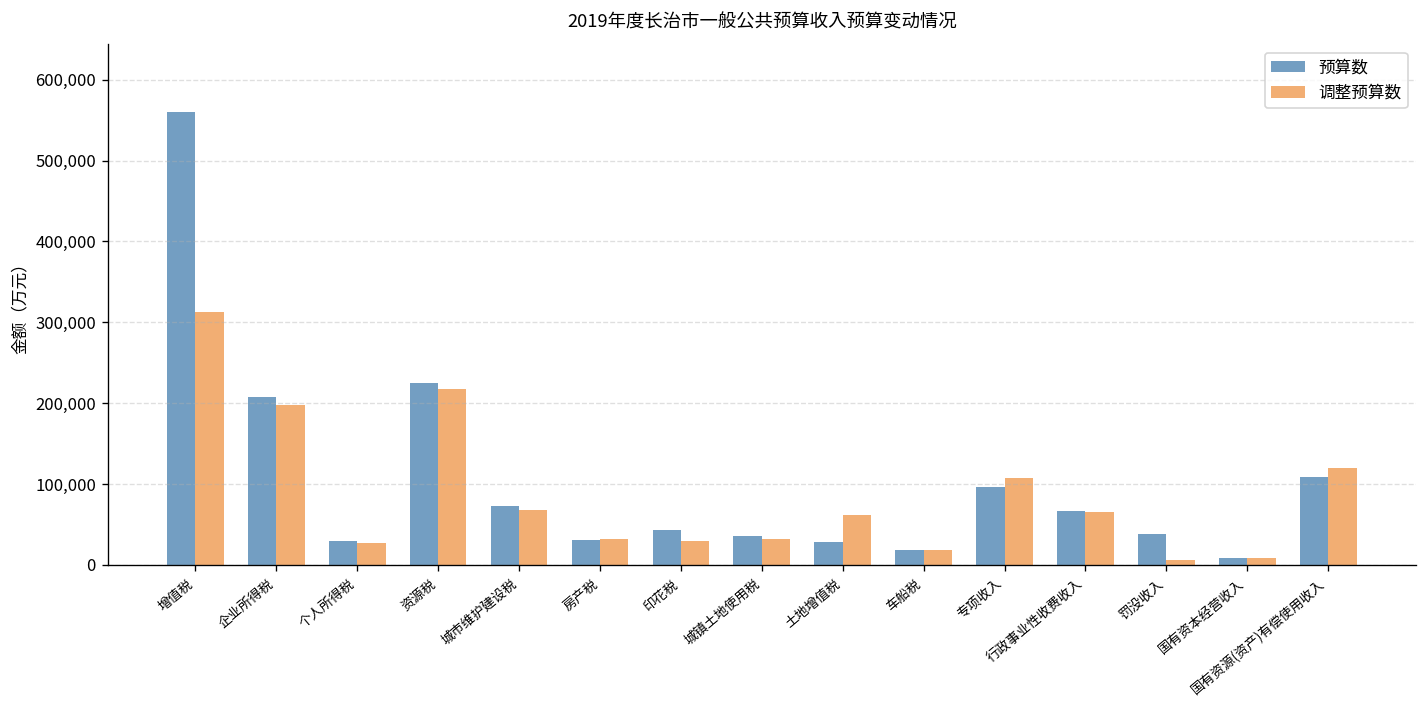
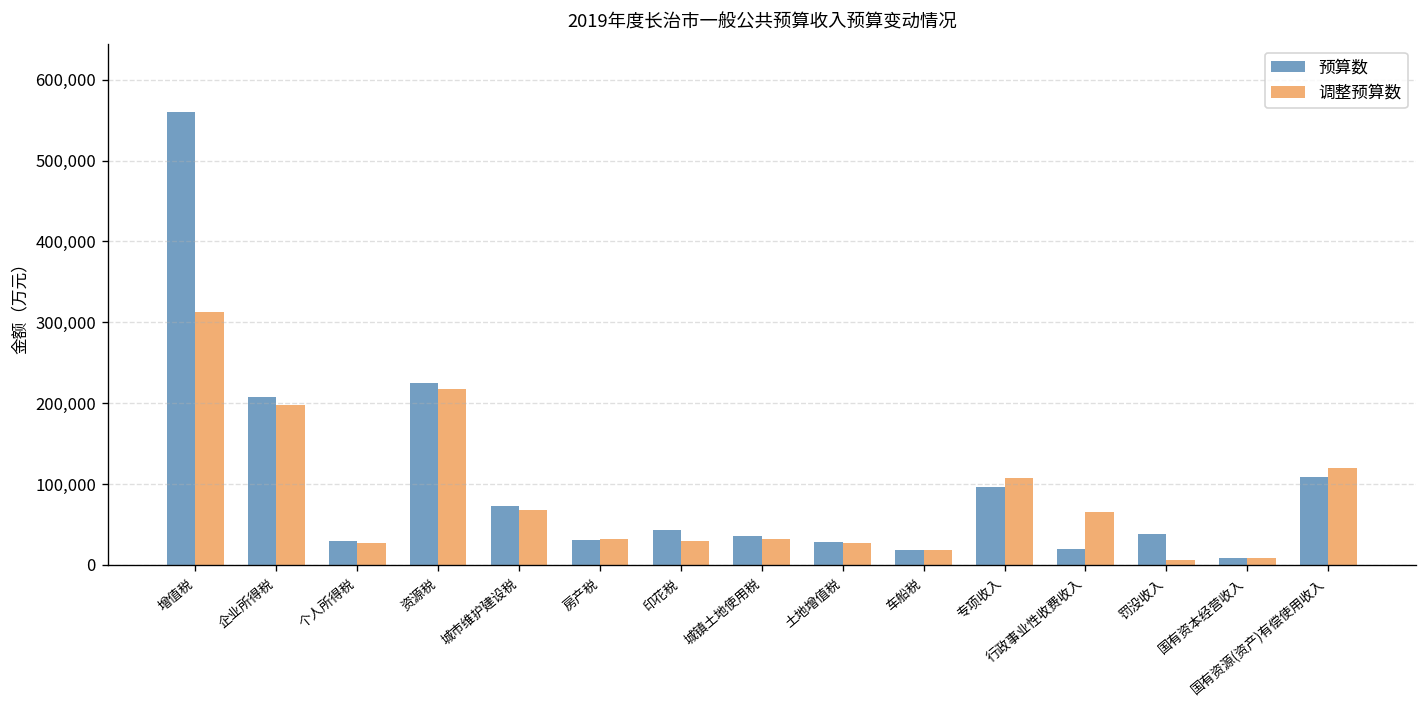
  {
    "预算数": {
      "增值税": "560,000",
      "企业所得税": "210,000",
      "个人所得税": "30,000",
      "资源税": "230,000",
      "城市维护建设税": "70,000",
      "房产税": "30,000",
      "印花税": "40,000",
      "城镇土地使用税": "40,000",
      "土地增值税": "30,000",
      "车船税": "20,000",
      "专项收入": "100,000",
-     "行政事业性收费收入": "70,000",
+     "行政事业性收费收入": "20,000",
      "罚没收入": "40,000",
      "国有资本经营收入": "10,000",
      "国有资源(资产)有偿使用收入": "110,000"
    },
    "调整预算数": {
      "增值税": "310,000",
      "企业所得税": "200,000",
      "个人所得税": "30,000",
      "资源税": "220,000",
      "城市维护建设税": "70,000",
      "房产税": "30,000",
      "印花税": "30,000",
      "城镇土地使用税": "30,000",
-     "土地增值税": "60,000",
+     "土地增值税": "30,000",
      "车船税": "20,000",
      "专项收入": "110,000",
      "行政事业性收费收入": "70,000",
      "罚没收入": "10,000",
      "国有资本经营收入": "10,000",
      "国有资源(资产)有偿使用收入": "120,000"
    }
  }
